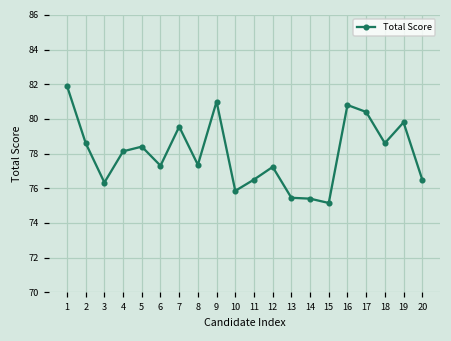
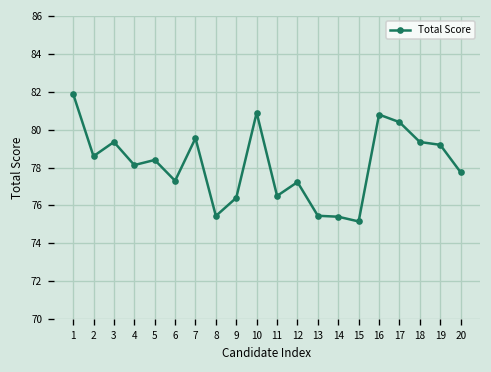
  {
    "1": 81.9,
    "2": 78.6,
-   "3": 76.3,
+   "3": 79.4,
    "4": 78.1,
    "5": 78.4,
    "6": 77.3,
    "7": 79.6,
-   "8": 77.4,
-   "9": 81.0,
-   "10": 75.9,
+   "8": 75.4,
+   "9": 76.4,
+   "10": 80.9,
    "11": 76.5,
    "12": 77.2,
    "13": 75.5,
    "14": 75.4,
    "15": 75.2,
    "16": 80.8,
    "17": 80.4,
-   "18": 78.6,
-   "19": 79.8,
-   "20": 76.5
+   "18": 79.4,
+   "19": 79.2,
+   "20": 77.8
  }
